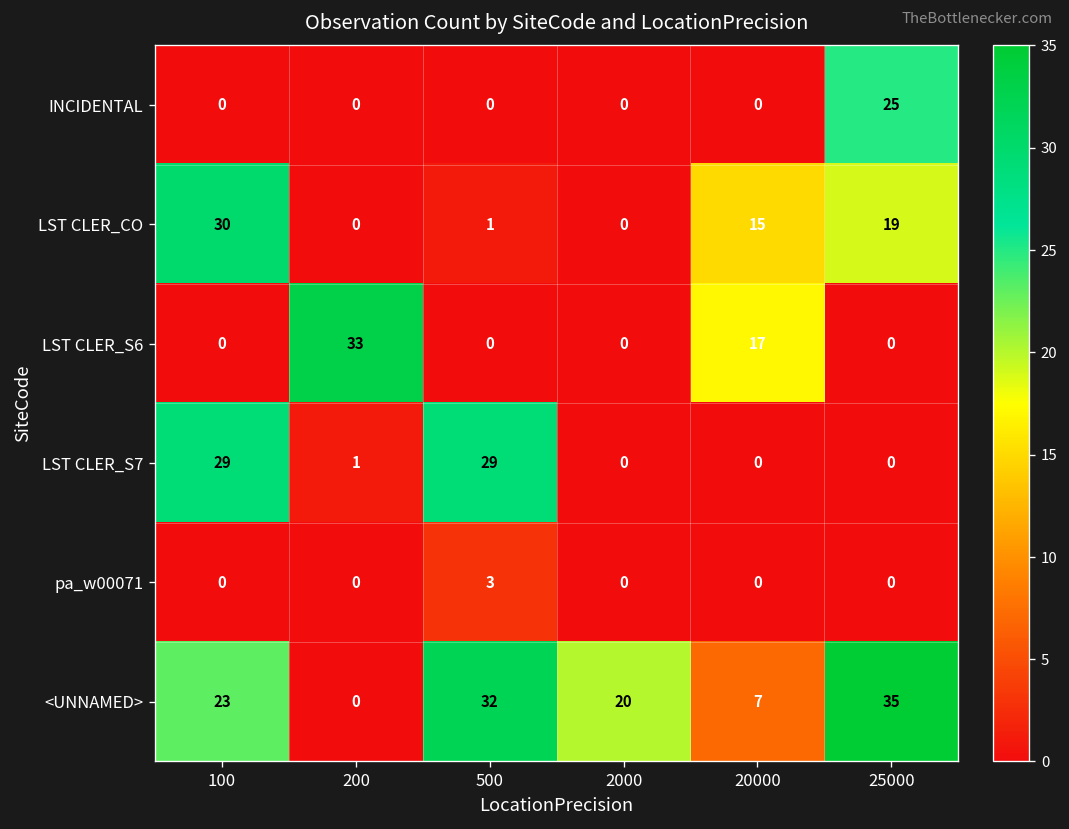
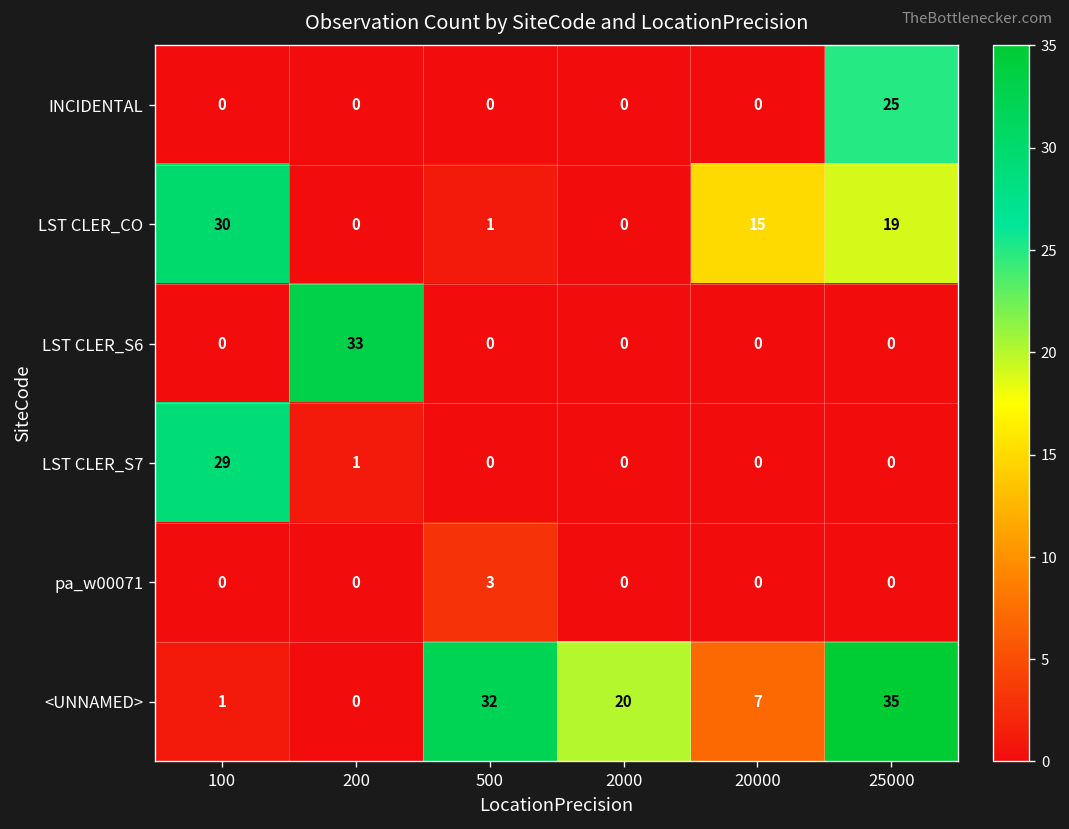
  {
    "INCIDENTAL": {
      "100": 0,
      "200": 0,
      "500": 0,
      "2000": 0,
      "20000": 0,
      "25000": 25
    },
    "LST CLER_CO": {
      "100": 30,
      "200": 0,
      "500": 1,
      "2000": 0,
      "20000": 15,
      "25000": 19
    },
    "LST CLER_S6": {
      "100": 0,
      "200": 33,
      "500": 0,
      "2000": 0,
-     "20000": 17,
+     "20000": 0,
      "25000": 0
    },
    "LST CLER_S7": {
      "100": 29,
      "200": 1,
-     "500": 29,
+     "500": 0,
      "2000": 0,
      "20000": 0,
      "25000": 0
    },
    "pa_w00071": {
      "100": 0,
      "200": 0,
      "500": 3,
      "2000": 0,
      "20000": 0,
      "25000": 0
    },
    "<UNNAMED>": {
-     "100": 23,
+     "100": 1,
      "200": 0,
      "500": 32,
      "2000": 20,
      "20000": 7,
      "25000": 35
    }
  }
